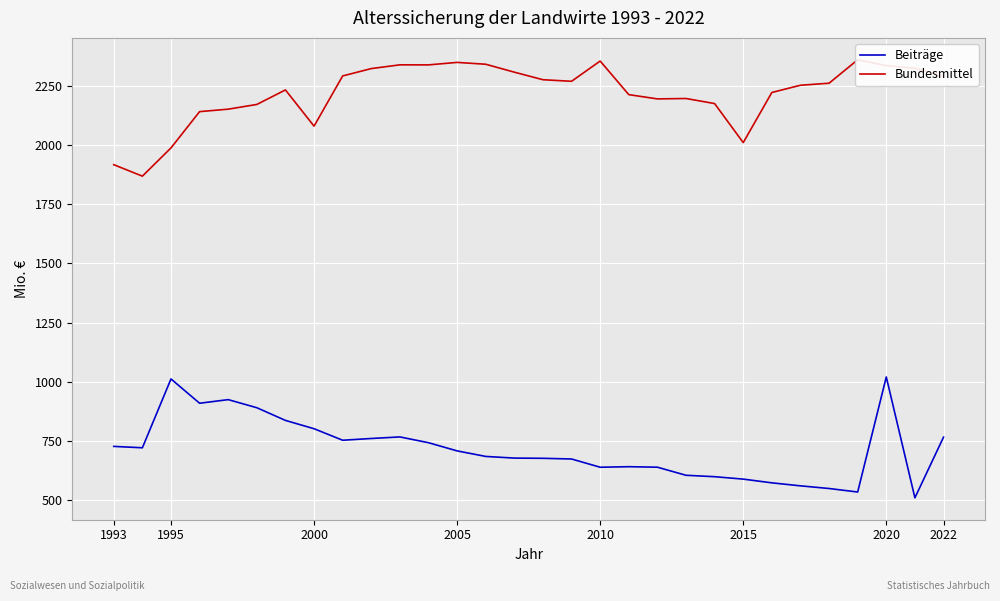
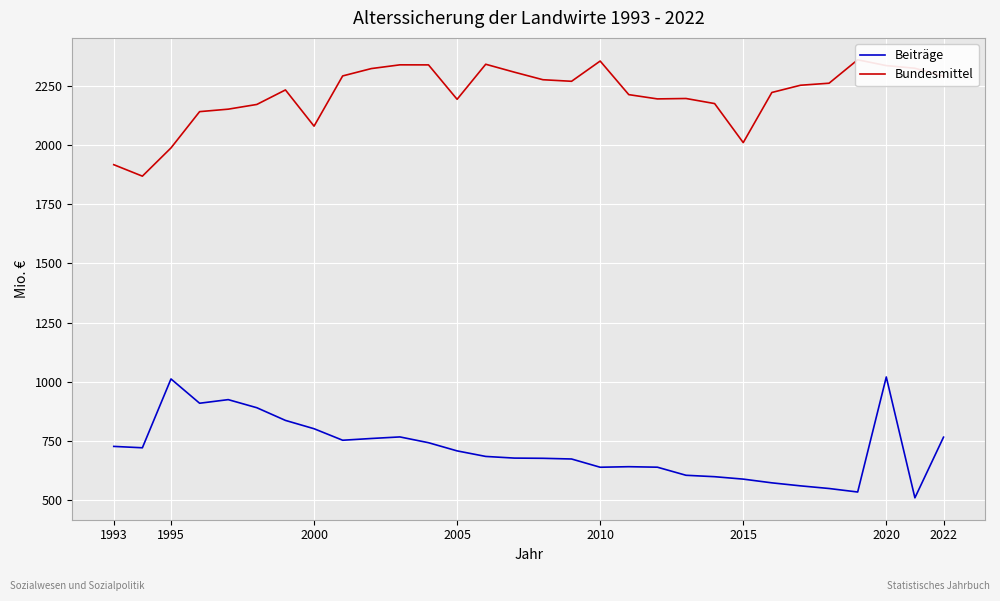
  {
    "Beiträge": {
      "1993": 730,
      "1995": 1010,
      "2000": 800,
      "2005": 710,
      "2010": 640,
      "2015": 590,
      "2020": 1020,
      "2022": 770
    },
    "Bundesmittel": {
      "1993": 1920,
      "1995": 1990,
      "2000": 2080,
-     "2005": 2350,
+     "2005": 2190,
      "2010": 2350,
      "2015": 2010
    }
  }
